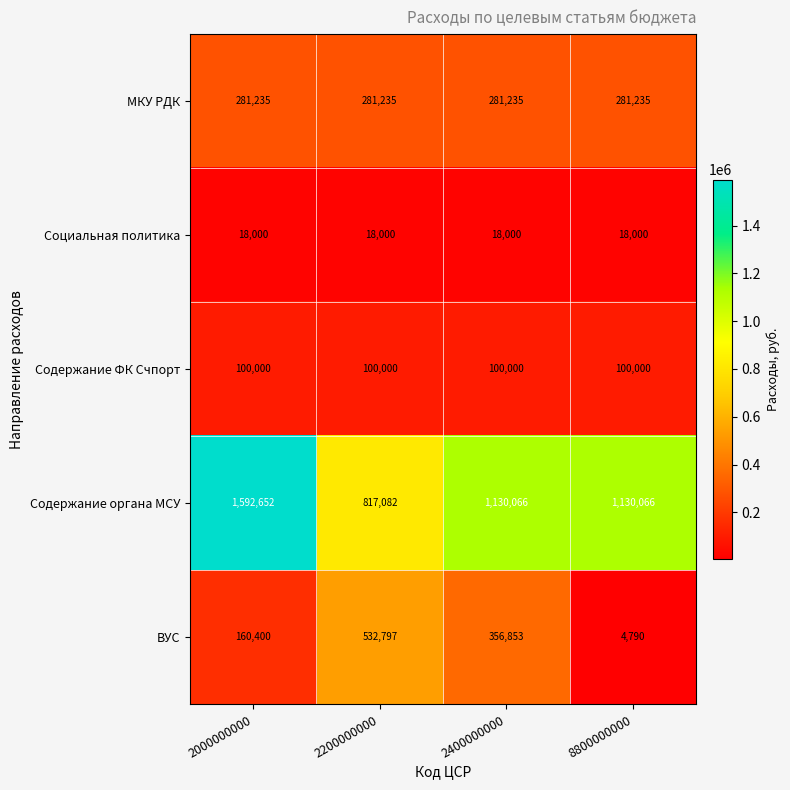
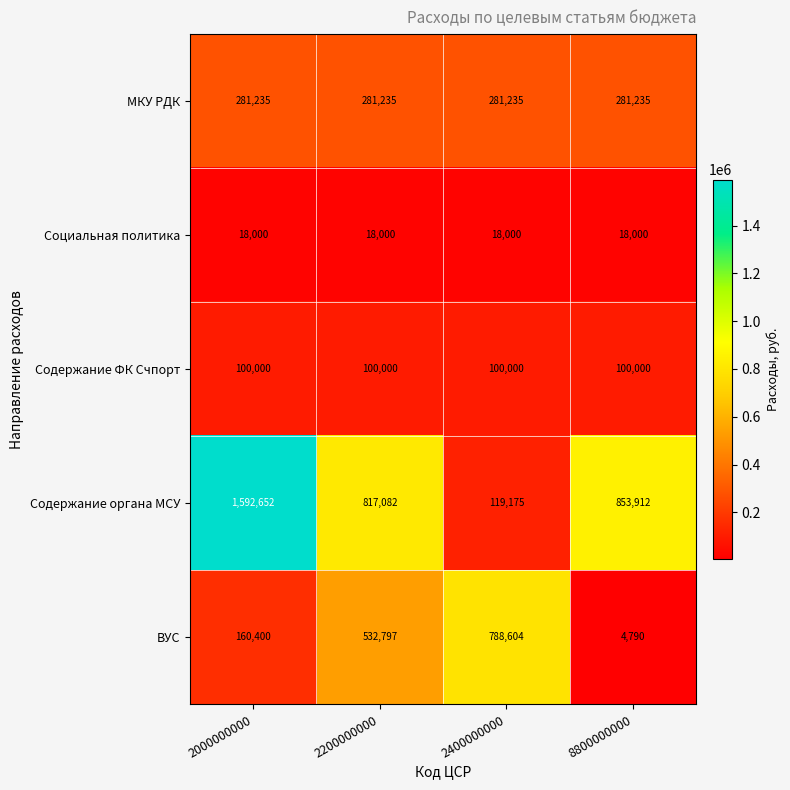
  {
    "МКУ РДК": {
      "2000000000": "281,235",
      "2200000000": "281,235",
      "2400000000": "281,235",
      "8800000000": "281,235"
    },
    "Социальная политика": {
      "2000000000": "18,000",
      "2200000000": "18,000",
      "2400000000": "18,000",
      "8800000000": "18,000"
    },
    "Содержание ФК Счпорт": {
      "2000000000": "100,000",
      "2200000000": "100,000",
      "2400000000": "100,000",
      "8800000000": "100,000"
    },
    "Содержание органа МСУ": {
      "2000000000": "1,592,652",
      "2200000000": "817,082",
-     "2400000000": "1,130,066",
-     "8800000000": "1,130,066"
+     "2400000000": "119,175",
+     "8800000000": "853,912"
    },
    "ВУС": {
      "2000000000": "160,400",
      "2200000000": "532,797",
-     "2400000000": "356,853",
+     "2400000000": "788,604",
      "8800000000": "4,790"
    }
  }
